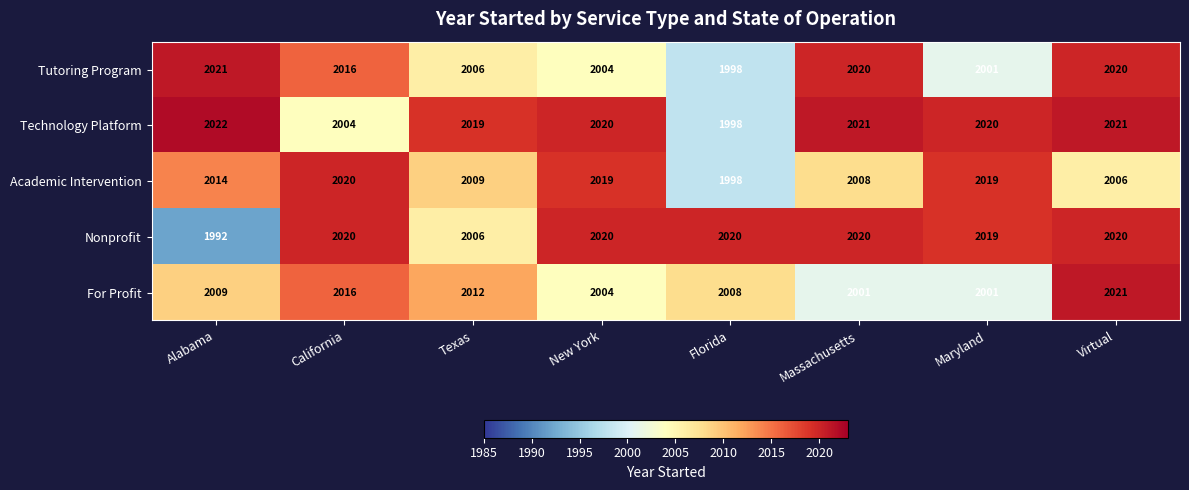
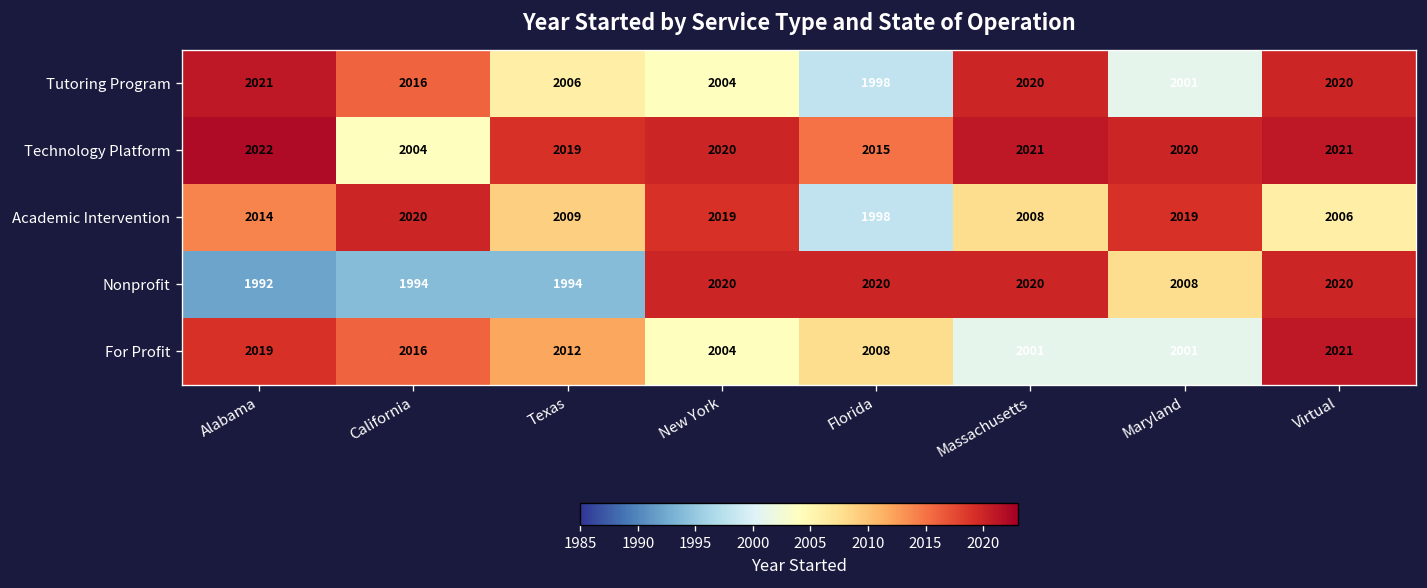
  {
    "Tutoring Program": {
      "Alabama": 2021,
      "California": 2016,
      "Texas": 2006,
      "New York": 2004,
      "Florida": 1998,
      "Massachusetts": 2020,
      "Virtual": 2020
    },
    "Technology Platform": {
      "Alabama": 2022,
      "California": 2004,
      "Texas": 2019,
      "New York": 2020,
-     "Florida": 1998,
+     "Florida": 2015,
      "Massachusetts": 2021,
      "Maryland": 2020,
      "Virtual": 2021
    },
    "Academic Intervention": {
      "Alabama": 2014,
      "California": 2020,
      "Texas": 2009,
      "New York": 2019,
      "Florida": 1998,
      "Massachusetts": 2008,
      "Maryland": 2019,
      "Virtual": 2006
    },
    "Nonprofit": {
      "Alabama": 1992,
-     "California": 2020,
-     "Texas": 2006,
+     "California": 1994,
+     "Texas": 1994,
      "New York": 2020,
      "Florida": 2020,
      "Massachusetts": 2020,
-     "Maryland": 2019,
+     "Maryland": 2008,
      "Virtual": 2020
    },
    "For Profit": {
-     "Alabama": 2009,
+     "Alabama": 2019,
      "California": 2016,
      "Texas": 2012,
      "New York": 2004,
      "Florida": 2008,
      "Virtual": 2021
    }
  }
